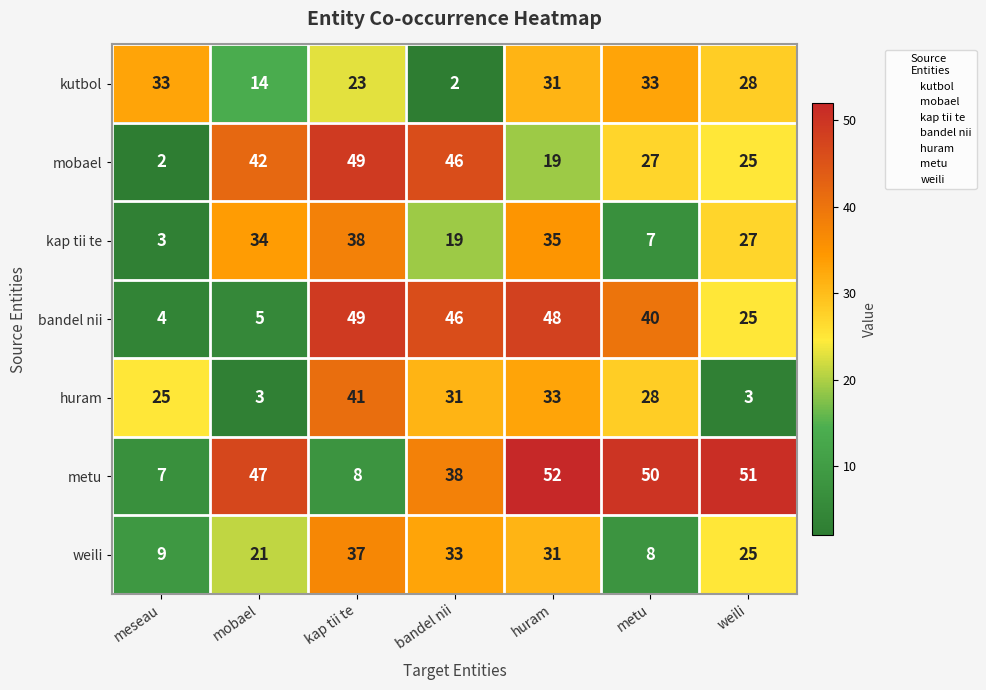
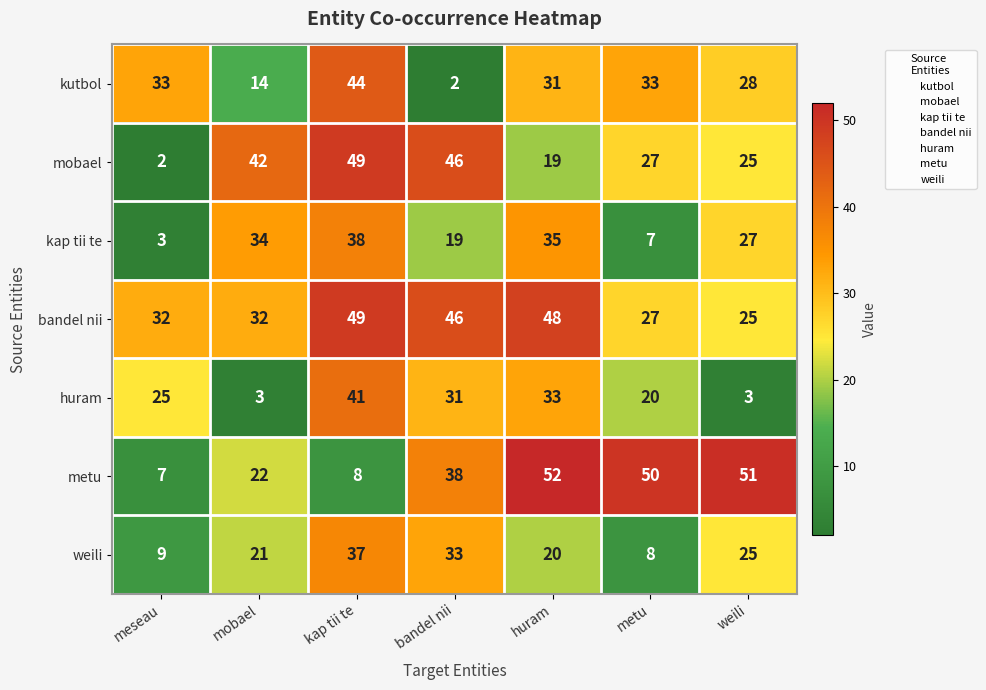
  {
    "kutbol": {
      "meseau": 33,
      "mobael": 14,
-     "kap tii te": 23,
+     "kap tii te": 44,
      "bandel nii": 2,
      "huram": 31,
      "metu": 33,
      "weili": 28
    },
    "mobael": {
      "meseau": 2,
      "mobael": 42,
      "kap tii te": 49,
      "bandel nii": 46,
      "huram": 19,
      "metu": 27,
      "weili": 25
    },
    "kap tii te": {
      "meseau": 3,
      "mobael": 34,
      "kap tii te": 38,
      "bandel nii": 19,
      "huram": 35,
      "metu": 7,
      "weili": 27
    },
    "bandel nii": {
-     "meseau": 4,
-     "mobael": 5,
+     "meseau": 32,
+     "mobael": 32,
      "kap tii te": 49,
      "bandel nii": 46,
      "huram": 48,
-     "metu": 40,
+     "metu": 27,
      "weili": 25
    },
    "huram": {
      "meseau": 25,
      "mobael": 3,
      "kap tii te": 41,
      "bandel nii": 31,
      "huram": 33,
-     "metu": 28,
+     "metu": 20,
      "weili": 3
    },
    "metu": {
      "meseau": 7,
-     "mobael": 47,
+     "mobael": 22,
      "kap tii te": 8,
      "bandel nii": 38,
      "huram": 52,
      "metu": 50,
      "weili": 51
    },
    "weili": {
      "meseau": 9,
      "mobael": 21,
      "kap tii te": 37,
      "bandel nii": 33,
-     "huram": 31,
+     "huram": 20,
      "metu": 8,
      "weili": 25
    }
  }
